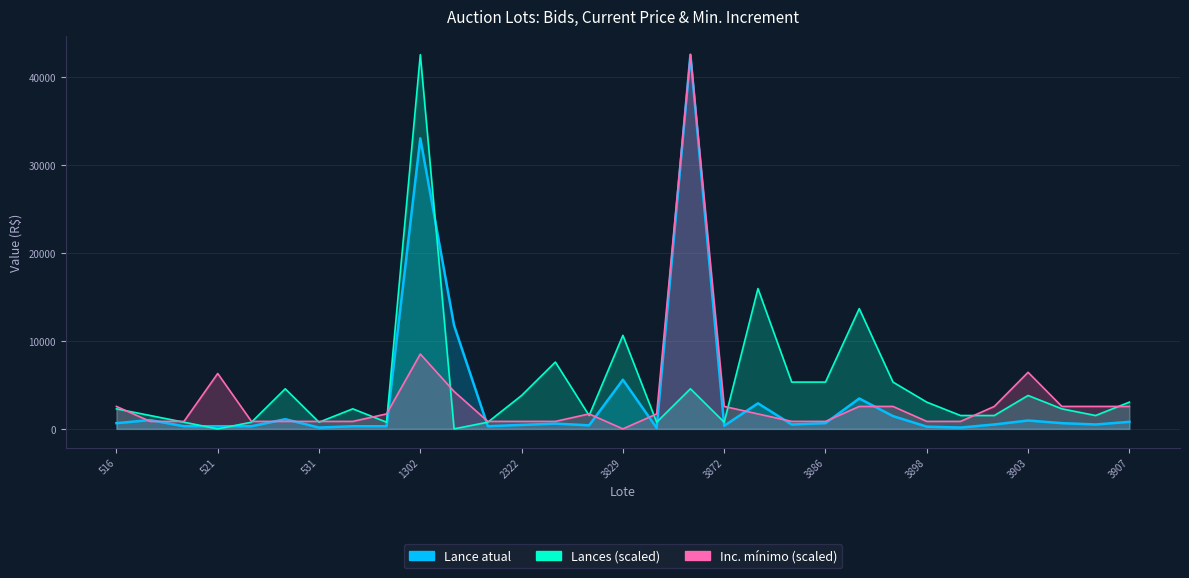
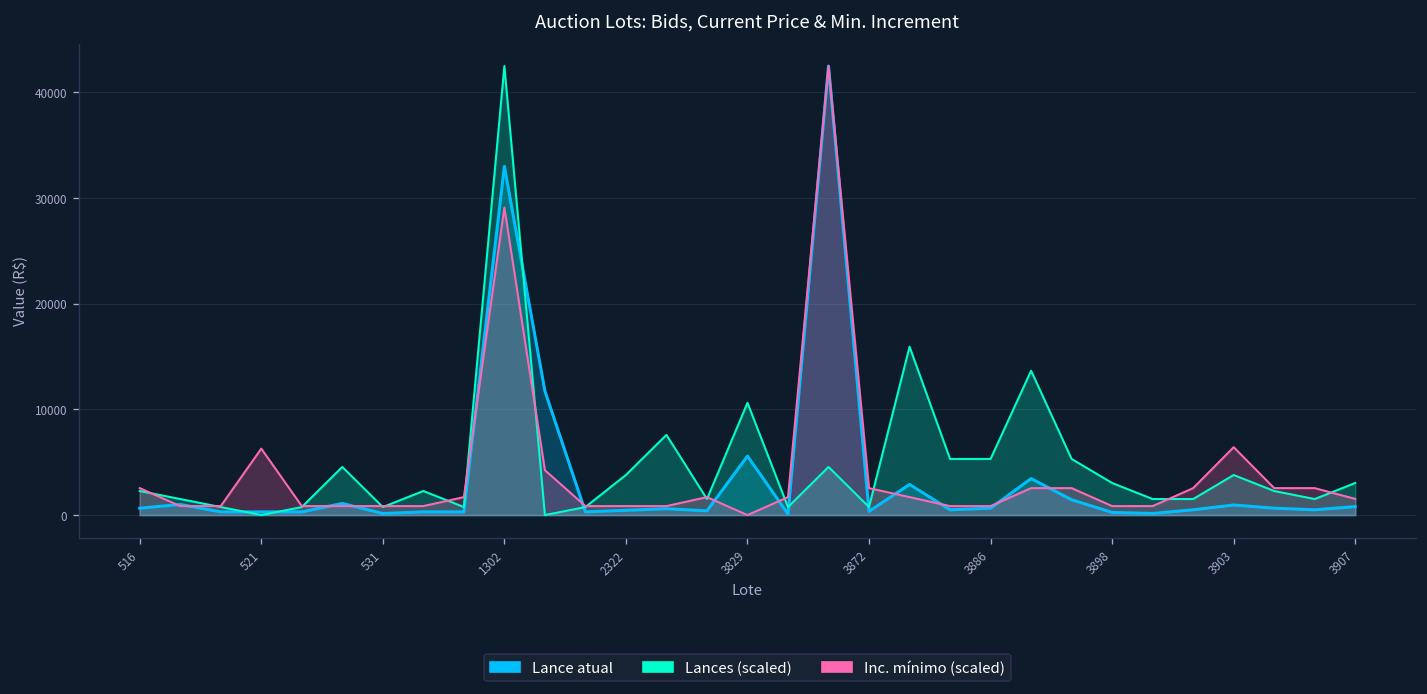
  {
    "Inc. mínimo (scaled)": {
      "521": 6000,
-     "1302": 9000,
+     "1302": 29000,
      "2322": 1000,
      "3829": 0,
      "3872": 3000,
      "3898": 1000,
      "3903": 6000,
-     "3907": 3000
+     "3907": 2000
    }
  }
